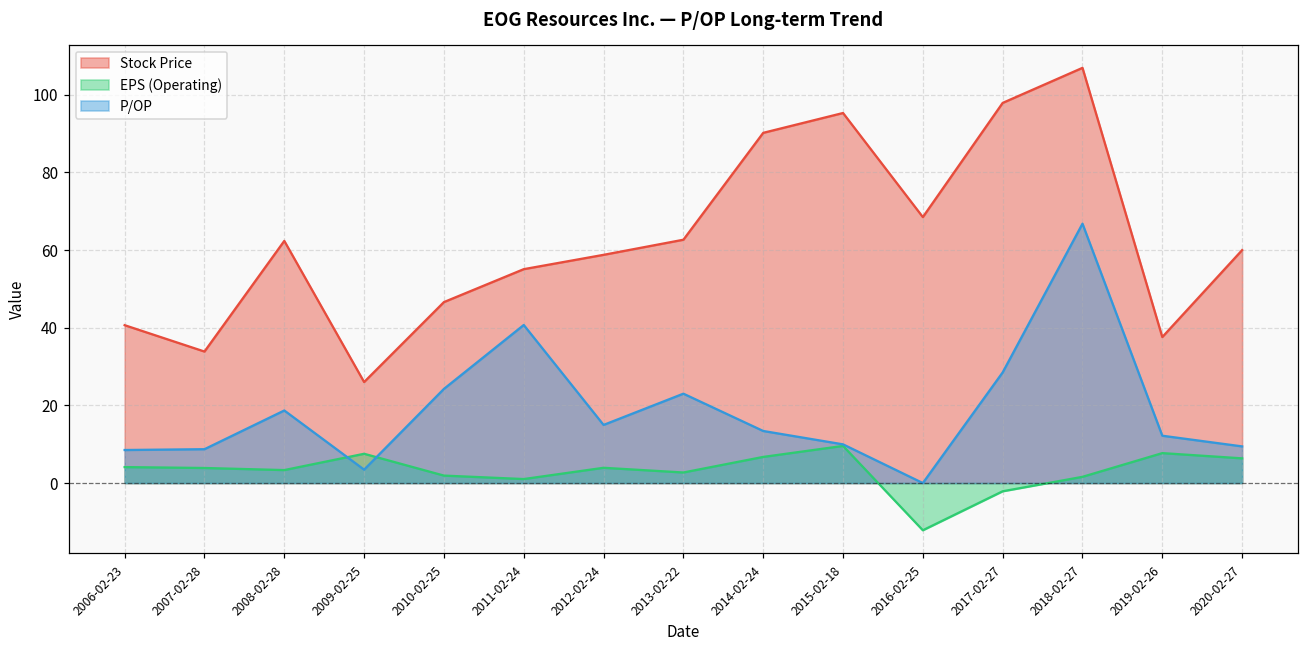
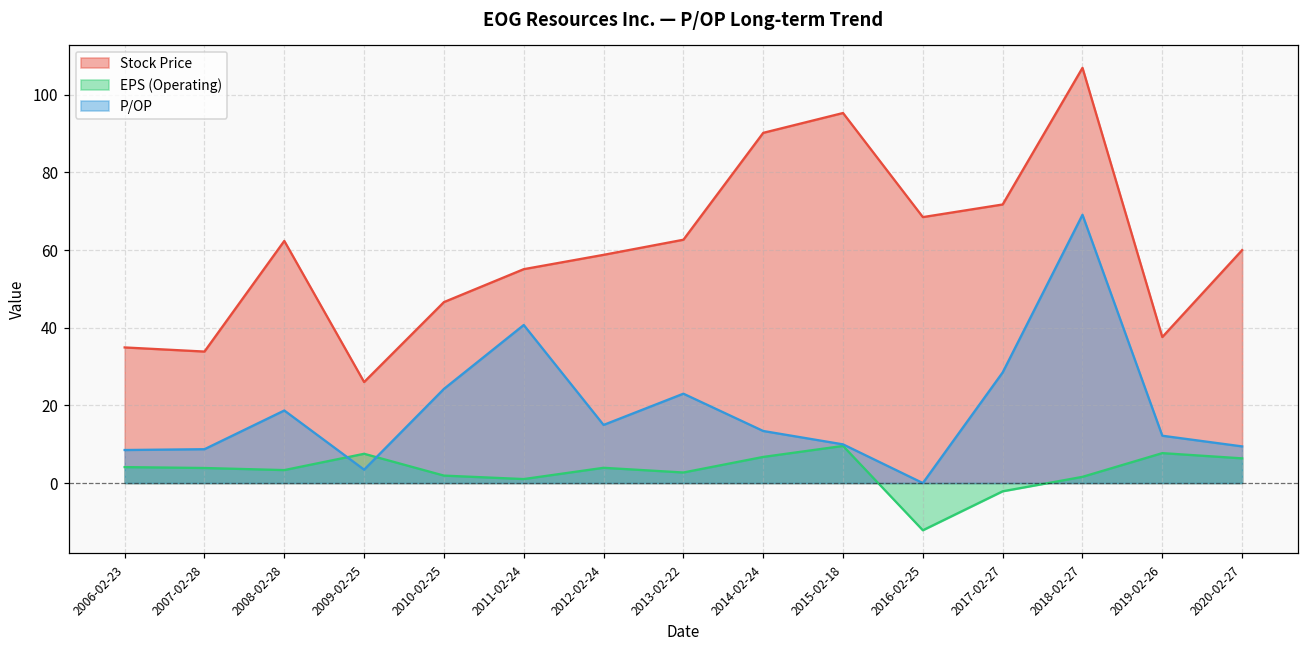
  {
    "Stock Price": {
-     "2006-02-23": 41,
+     "2006-02-23": 35,
      "2007-02-28": 34,
      "2008-02-28": 62,
      "2009-02-25": 26,
      "2010-02-25": 47,
      "2011-02-24": 55,
      "2012-02-24": 59,
      "2013-02-22": 63,
      "2014-02-24": 90,
      "2015-02-18": 95,
      "2016-02-25": 69,
-     "2017-02-27": 98,
+     "2017-02-27": 72,
      "2018-02-27": 107,
      "2019-02-26": 38,
      "2020-02-27": 60
    },
    "P/OP": {
      "2006-02-23": 9,
      "2007-02-28": 9,
      "2008-02-28": 19,
      "2009-02-25": 3,
      "2010-02-25": 24,
      "2011-02-24": 41,
      "2012-02-24": 15,
      "2013-02-22": 23,
      "2014-02-24": 13,
      "2017-02-27": 29,
-     "2018-02-27": 67,
+     "2018-02-27": 69,
      "2019-02-26": 12,
      "2020-02-27": 9
    }
  }
